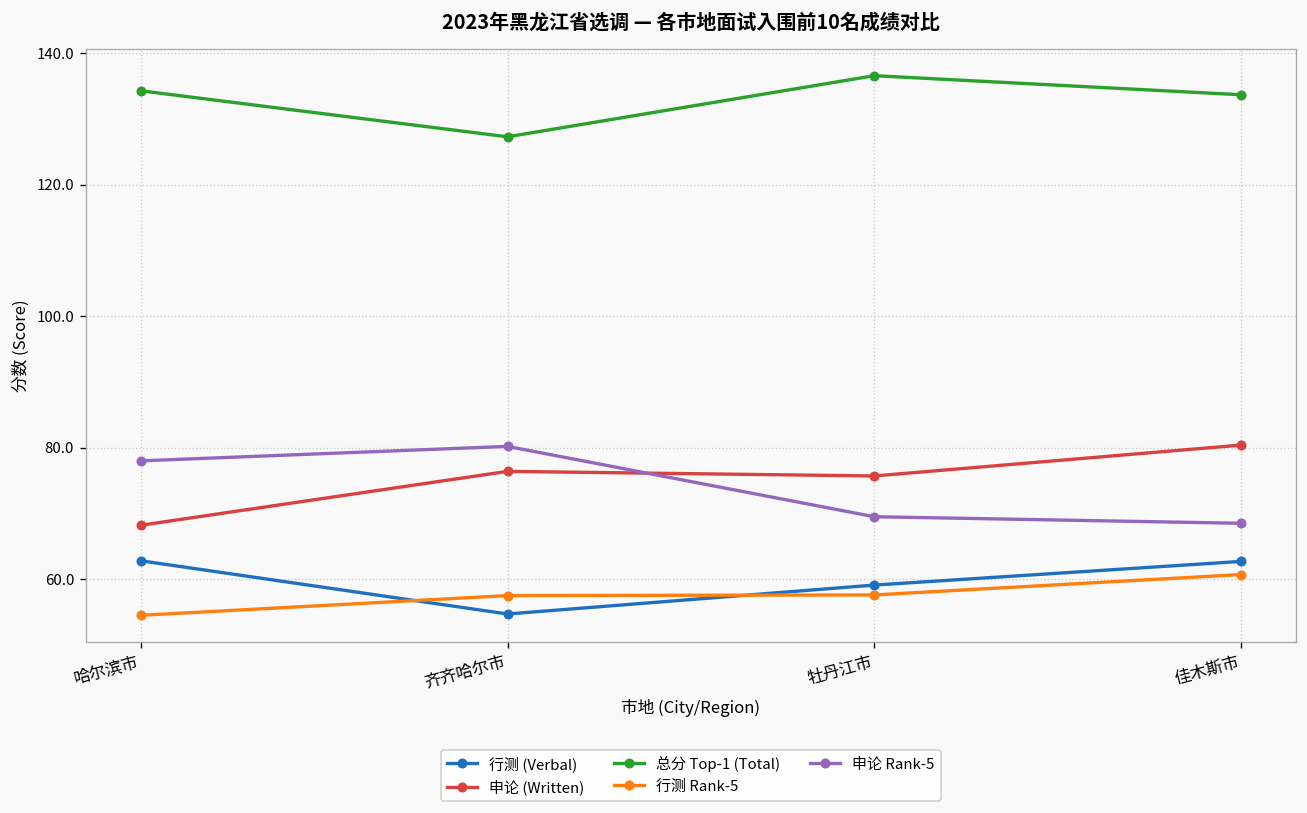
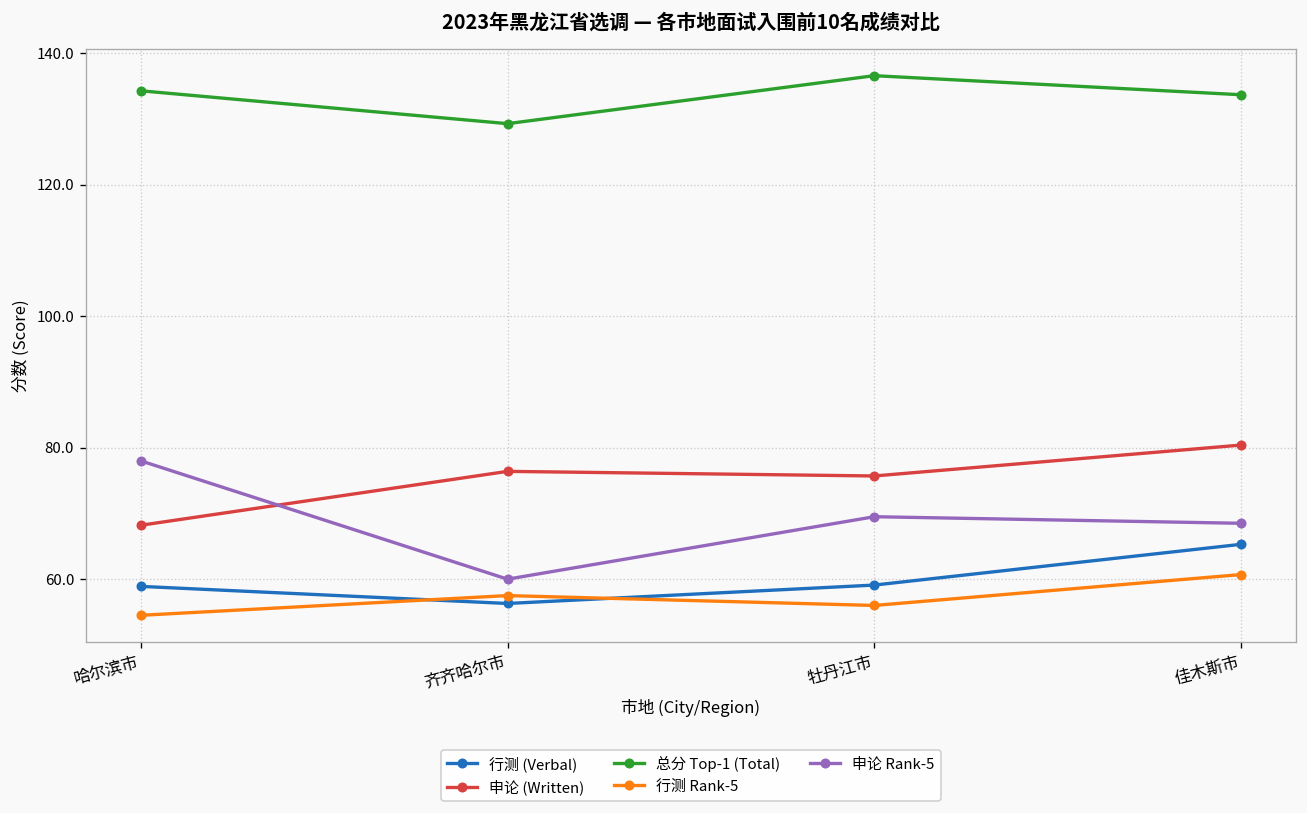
  {
    "行测 (Verbal)": {
-     "哈尔滨市": 63,
-     "齐齐哈尔市": 55,
+     "哈尔滨市": 59,
+     "齐齐哈尔市": 56,
      "牡丹江市": 59,
-     "佳木斯市": 63
+     "佳木斯市": 65
    },
    "申论 (Written)": {
      "哈尔滨市": 68,
      "齐齐哈尔市": 76,
      "牡丹江市": 76,
      "佳木斯市": 80
    },
    "总分 Top-1 (Total)": {
      "哈尔滨市": 134,
-     "齐齐哈尔市": 127,
+     "齐齐哈尔市": 129,
      "牡丹江市": 137,
      "佳木斯市": 134
    },
    "行测 Rank-5": {
      "哈尔滨市": 55,
      "齐齐哈尔市": 58,
-     "牡丹江市": 58,
+     "牡丹江市": 56,
      "佳木斯市": 61
    },
    "申论 Rank-5": {
      "哈尔滨市": 78,
-     "齐齐哈尔市": 80,
+     "齐齐哈尔市": 60,
      "牡丹江市": 70,
      "佳木斯市": 69
    }
  }
